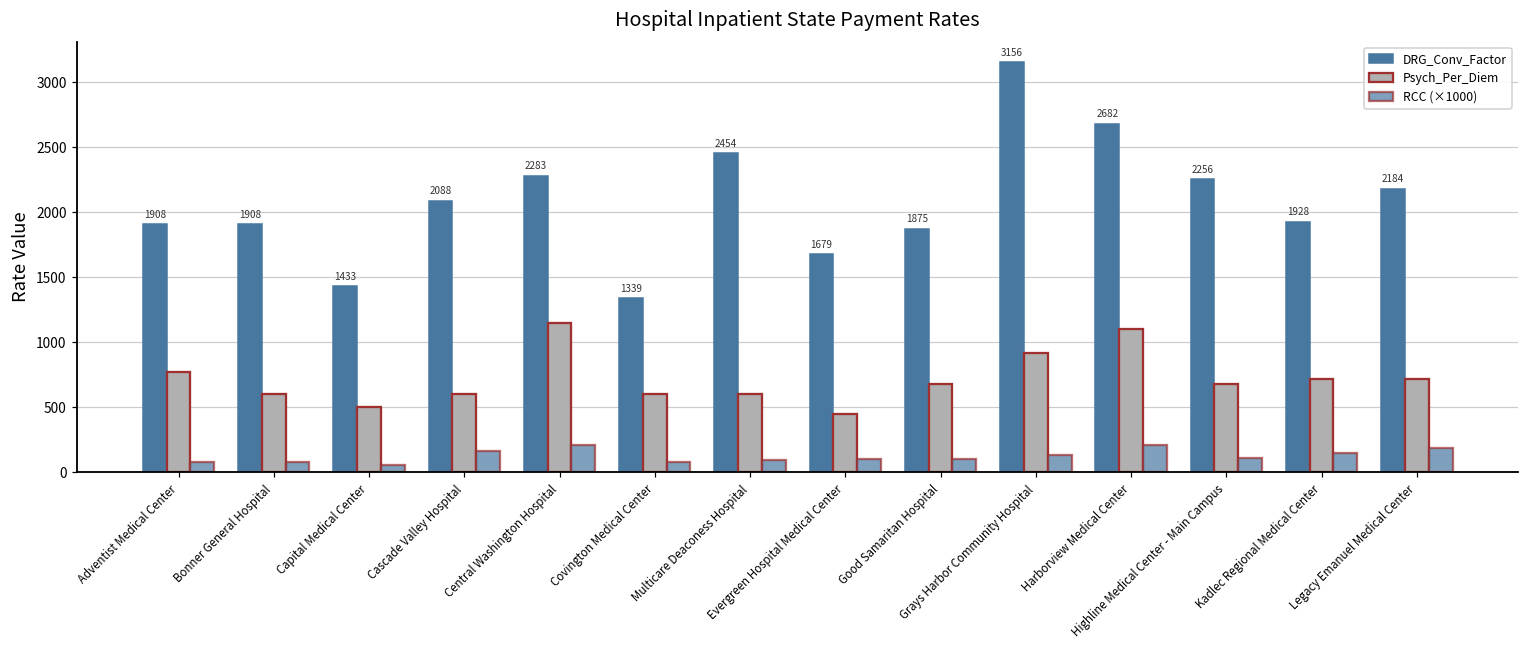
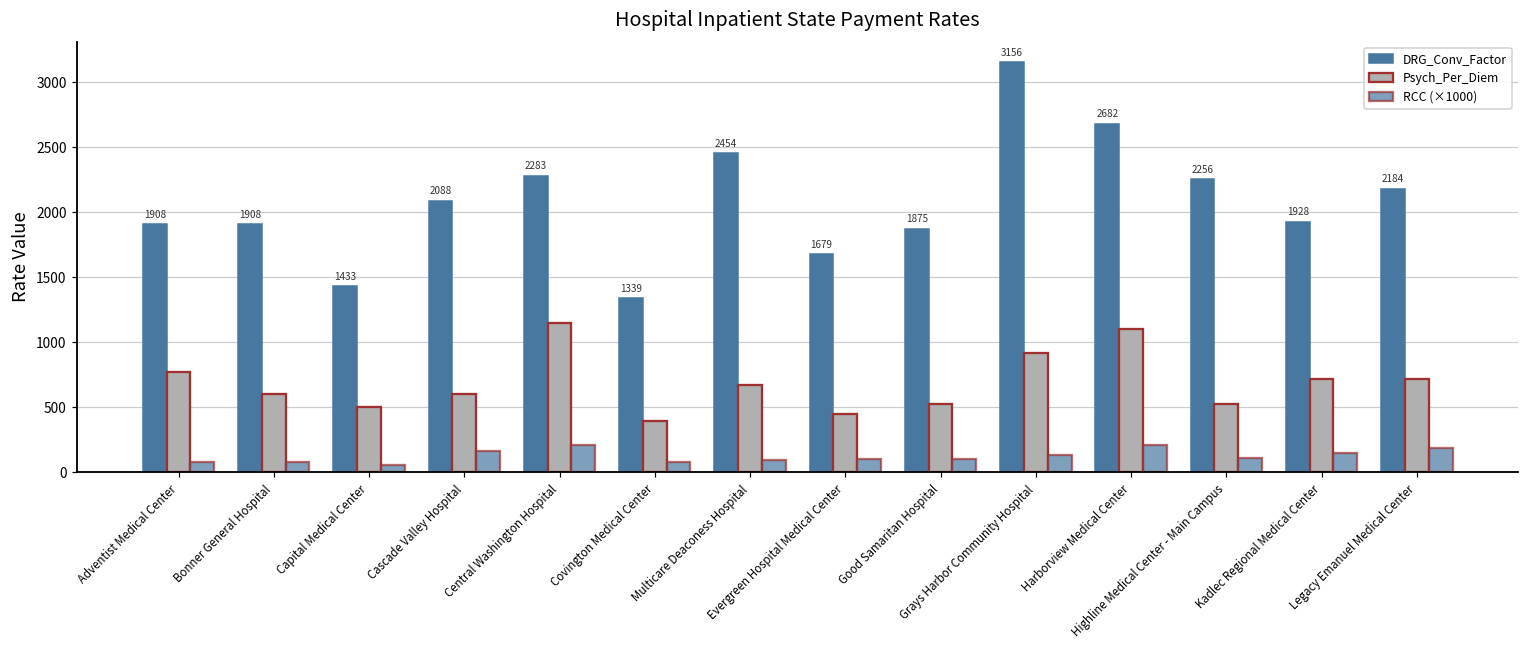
  {
    "Psych_Per_Diem": {
      "Adventist Medical Center": 770,
      "Bonner General Hospital": 610,
      "Capital Medical Center": 500,
      "Cascade Valley Hospital": 610,
      "Central Washington Hospital": 1150,
-     "Covington Medical Center": 610,
-     "Multicare Deaconess Hospital": 600,
+     "Covington Medical Center": 390,
+     "Multicare Deaconess Hospital": 670,
      "Evergreen Hospital Medical Center": 450,
-     "Good Samaritan Hospital": 680,
+     "Good Samaritan Hospital": 520,
      "Grays Harbor Community Hospital": 920,
      "Harborview Medical Center": 1100,
-     "Highline Medical Center - Main Campus": 680,
+     "Highline Medical Center - Main Campus": 530,
      "Kadlec Regional Medical Center": 720,
      "Legacy Emanuel Medical Center": 720
    }
  }
